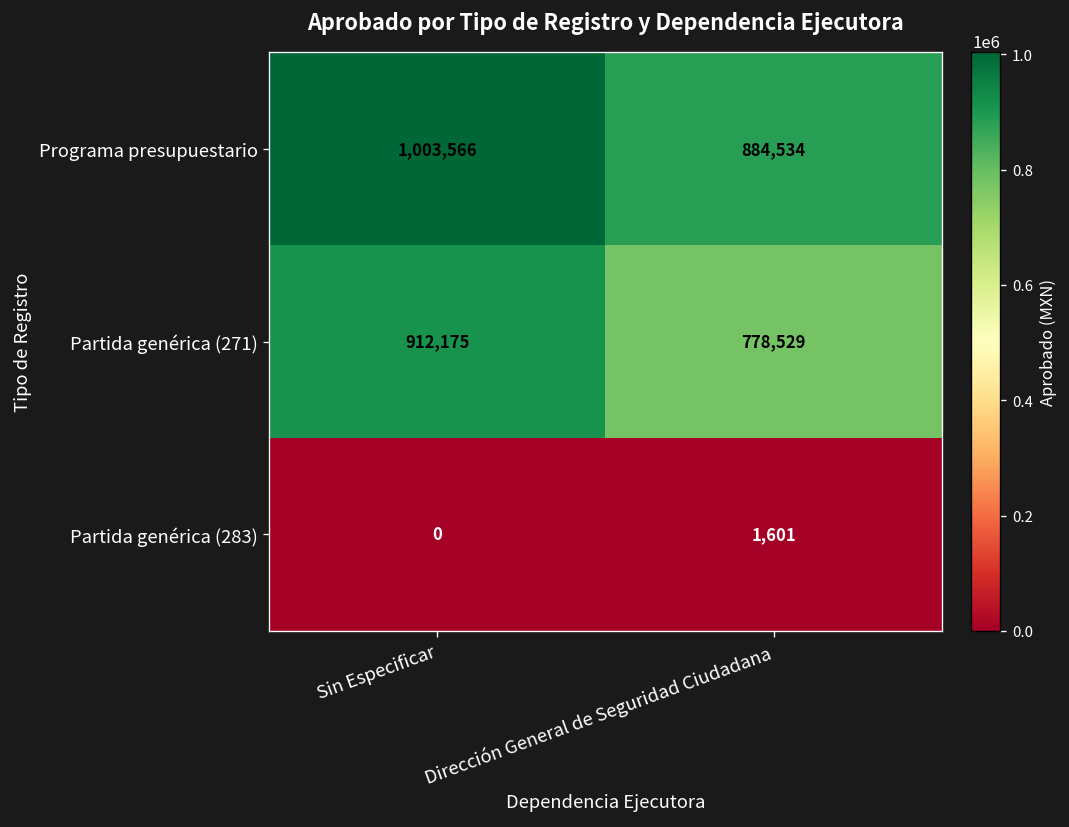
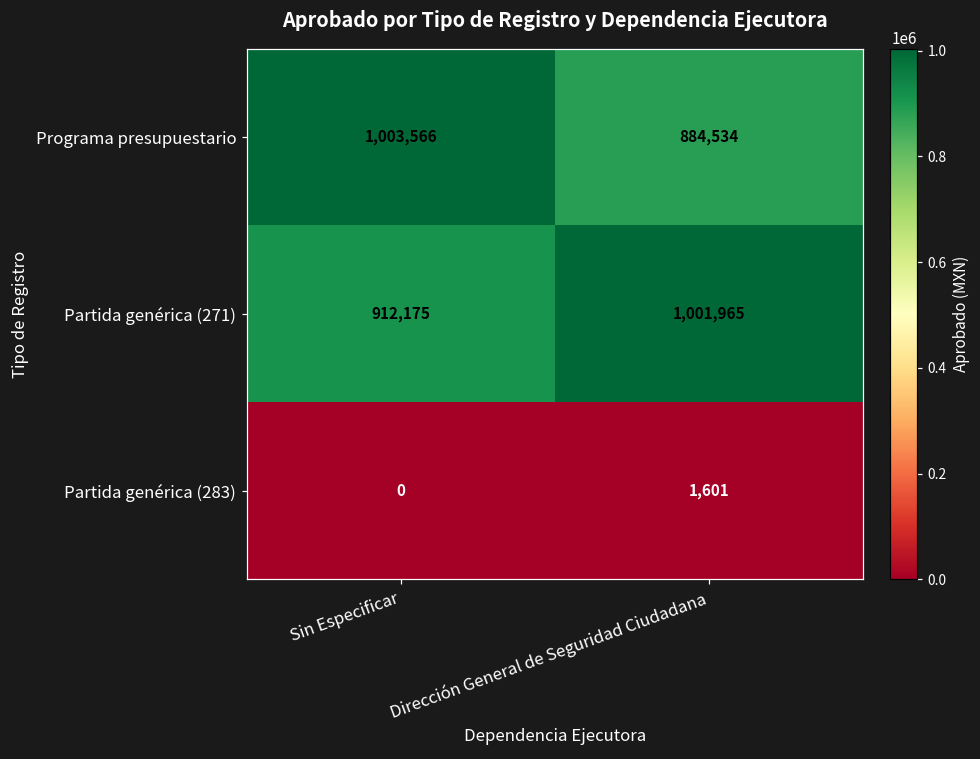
  {
    "Programa presupuestario": {
      "Sin Especificar": "1,003,566",
      "Dirección General de Seguridad Ciudadana": "884,534"
    },
    "Partida genérica (271)": {
      "Sin Especificar": "912,175",
-     "Dirección General de Seguridad Ciudadana": "778,529"
+     "Dirección General de Seguridad Ciudadana": "1,001,965"
    },
    "Partida genérica (283)": {
      "Sin Especificar": "0",
      "Dirección General de Seguridad Ciudadana": "1,601"
    }
  }
